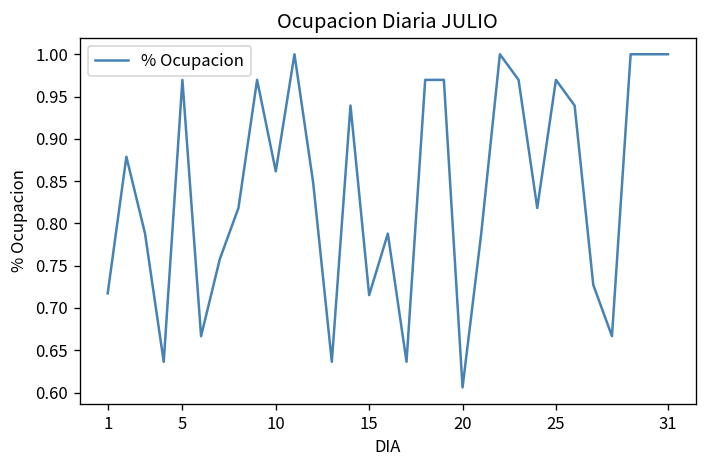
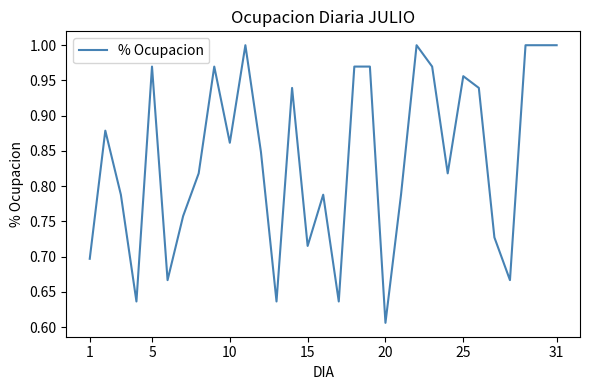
  {
-   "1": 0.72,
+   "1": 0.70,
    "5": 0.97,
    "10": 0.86,
    "15": 0.72,
    "20": 0.61,
-   "25": 0.97,
+   "25": 0.96,
    "31": 1.00
  }
